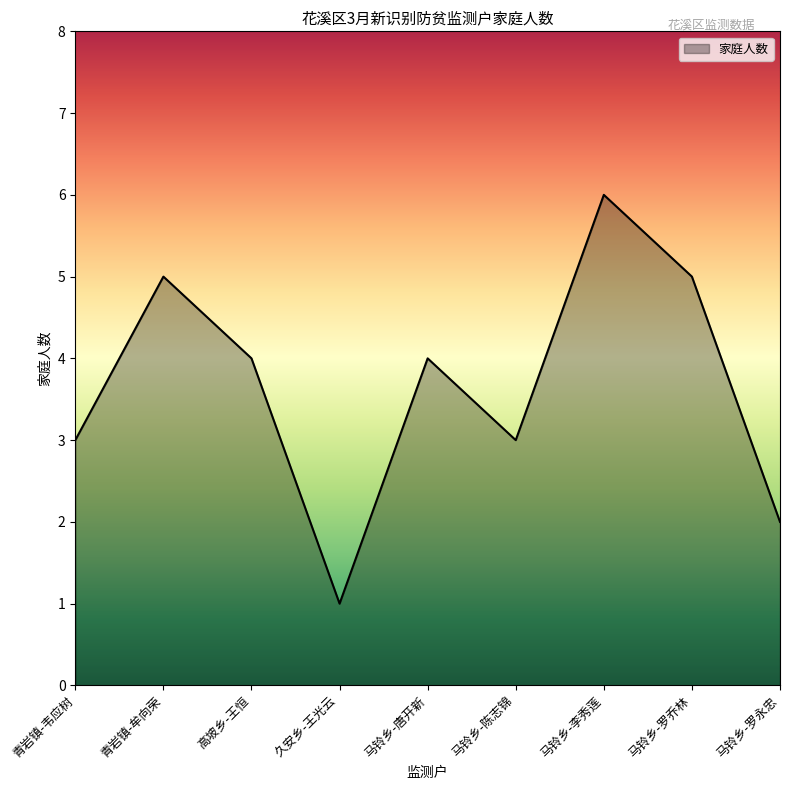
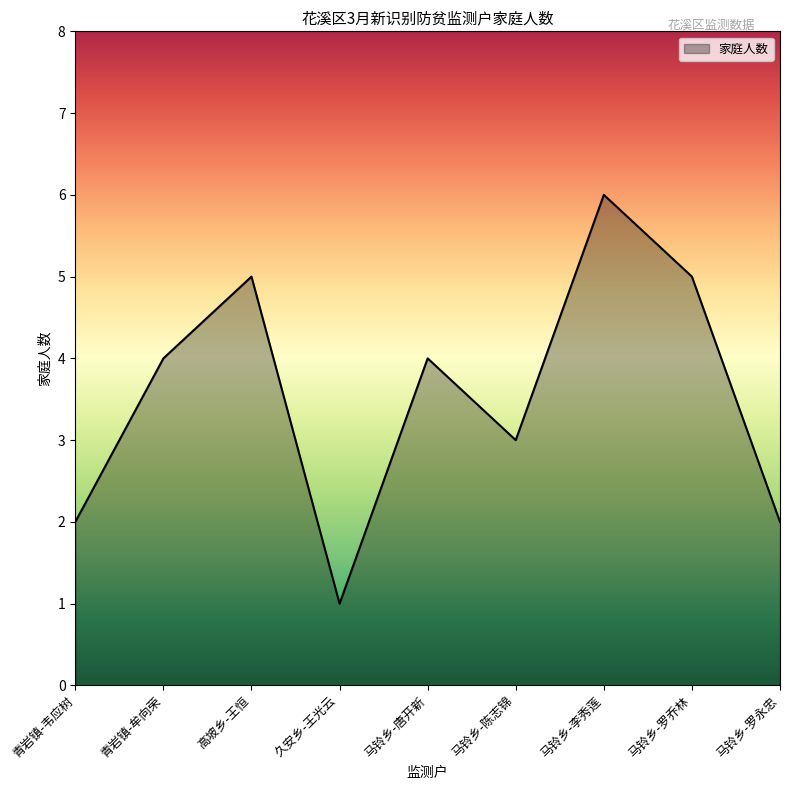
  {
-   "青岩镇-韦应树": 3,
-   "青岩镇-牟向荣": 5,
-   "高坡乡-王恒": 4,
+   "青岩镇-韦应树": 2,
+   "青岩镇-牟向荣": 4,
+   "高坡乡-王恒": 5,
    "久安乡-王光云": 1,
    "马铃乡-唐开新": 4,
    "马铃乡-陈志锦": 3,
    "马铃乡-李秀莲": 6,
    "马铃乡-罗乔林": 5,
    "马铃乡-罗永忠": 2
  }
